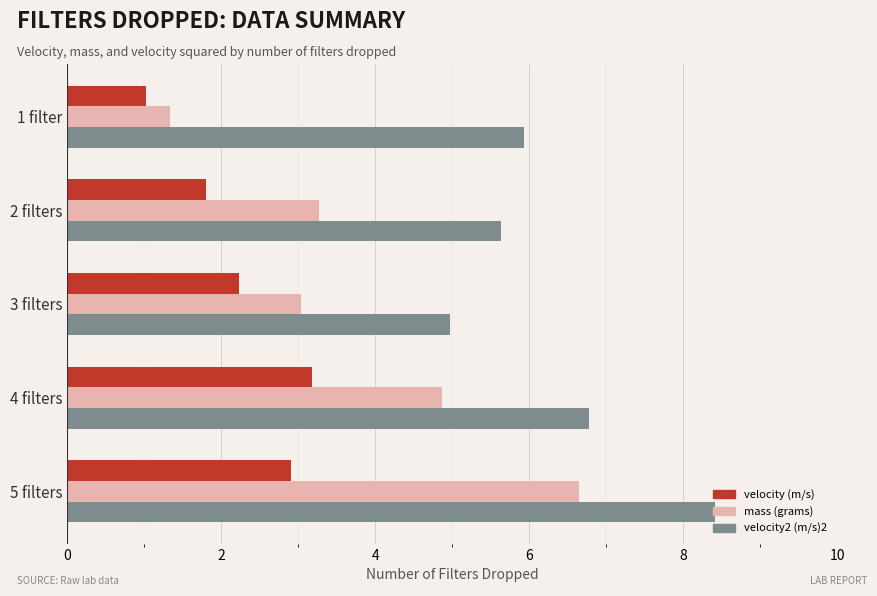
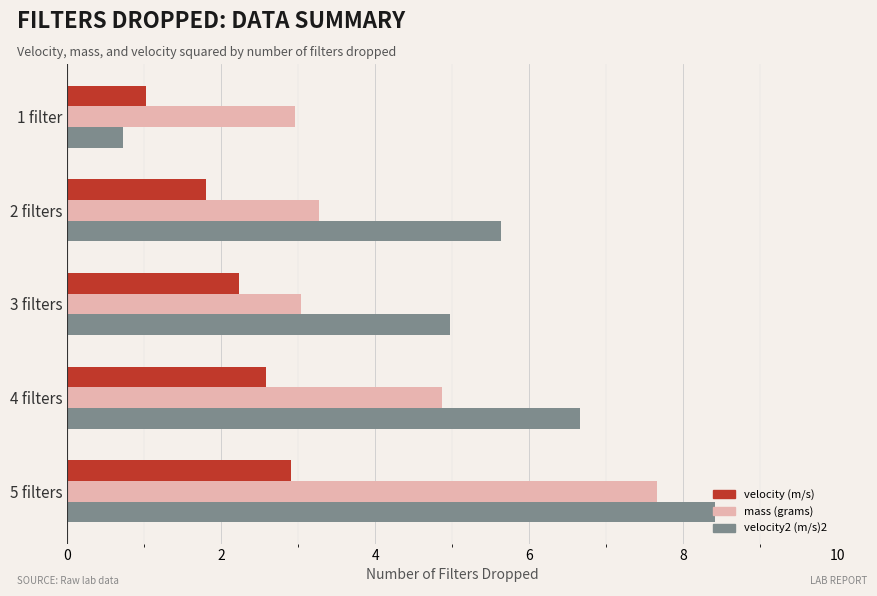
  {
    "velocity (m/s)": {
      "1 filter": 1.0,
      "2 filters": 1.8,
      "3 filters": 2.2,
-     "4 filters": 3.2,
+     "4 filters": 2.6,
      "5 filters": 2.9
    },
    "mass (grams)": {
-     "1 filter": 1.3,
+     "1 filter": 3.0,
      "2 filters": 3.3,
      "3 filters": 3.0,
      "4 filters": 4.9,
-     "5 filters": 6.6
+     "5 filters": 7.7
    },
    "velocity2 (m/s)2": {
-     "1 filter": 5.9,
+     "1 filter": 0.7,
      "2 filters": 5.6,
      "3 filters": 5.0,
-     "4 filters": 6.8,
+     "4 filters": 6.7,
      "5 filters": 8.4
    }
  }
